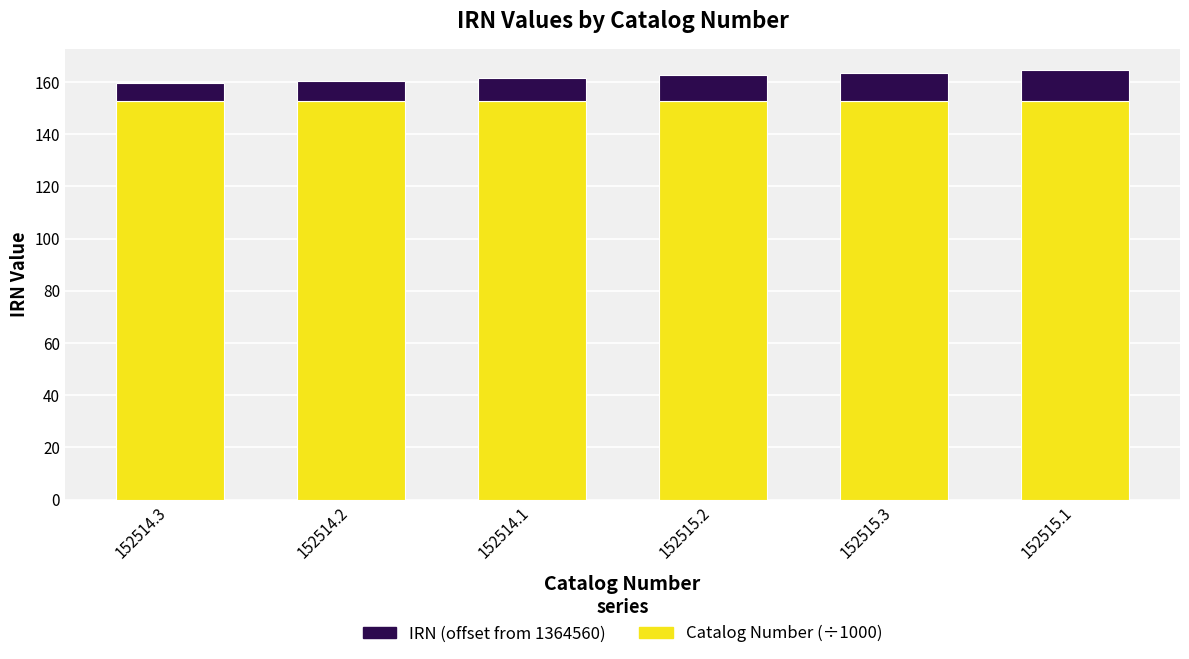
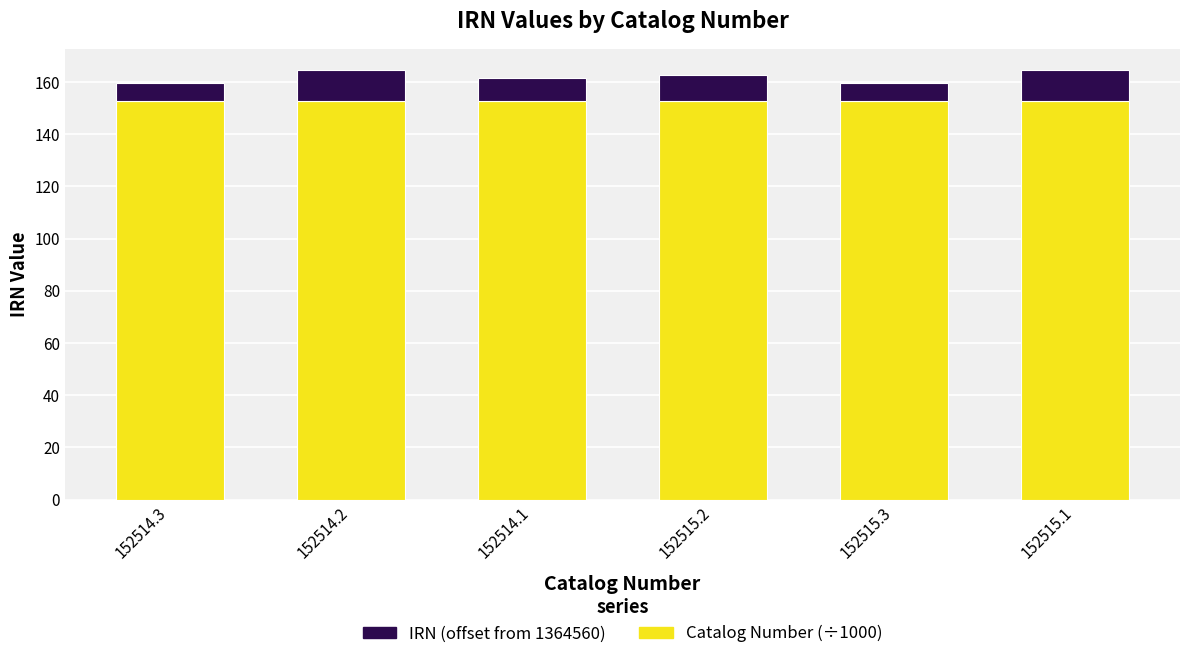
  {
    "Catalog Number (÷1000)": {
      "152514.3": 153,
      "152514.2": 153,
      "152514.1": 153,
      "152515.2": 153,
      "152515.3": 153,
      "152515.1": 153
    },
    "IRN (offset from 1364560)": {
      "152514.3": 7,
-     "152514.2": 8,
+     "152514.2": 12,
      "152514.1": 9,
      "152515.2": 10,
-     "152515.3": 11,
+     "152515.3": 7,
      "152515.1": 12
    }
  }
